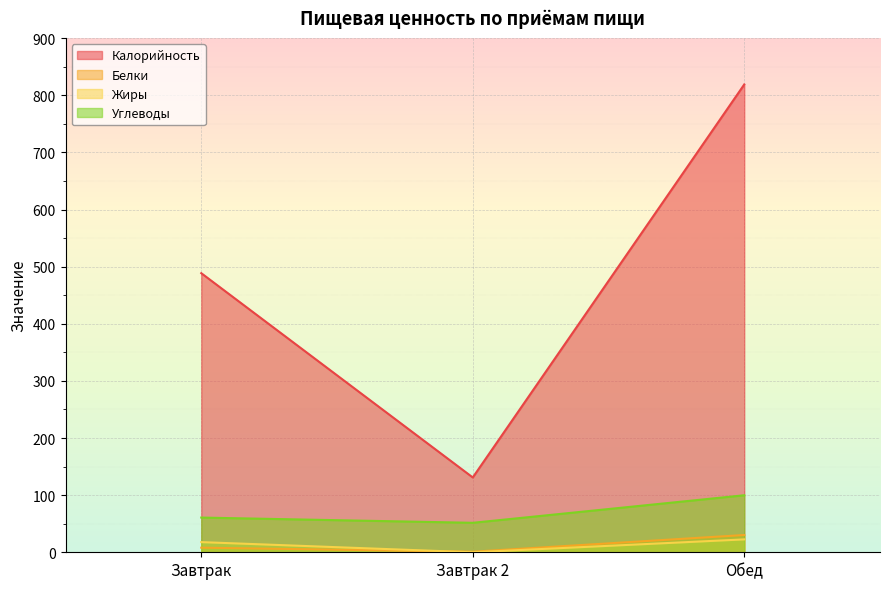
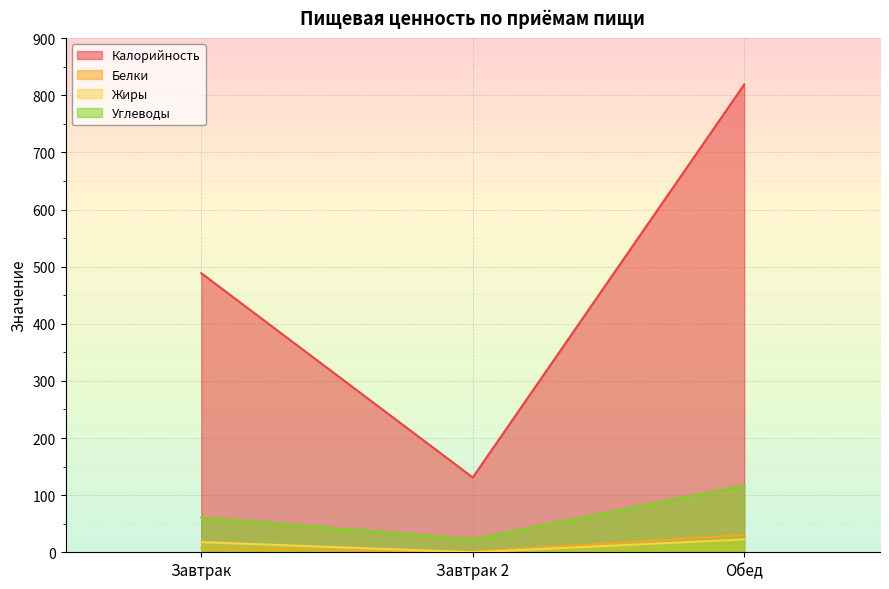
  {
    "Калорийность": {
      "Завтрак": 490,
      "Завтрак 2": 130,
      "Обед": 820
    },
    "Углеводы": {
      "Завтрак": 60,
-     "Завтрак 2": 50,
-     "Обед": 100
+     "Завтрак 2": 20,
+     "Обед": 120
    }
  }
